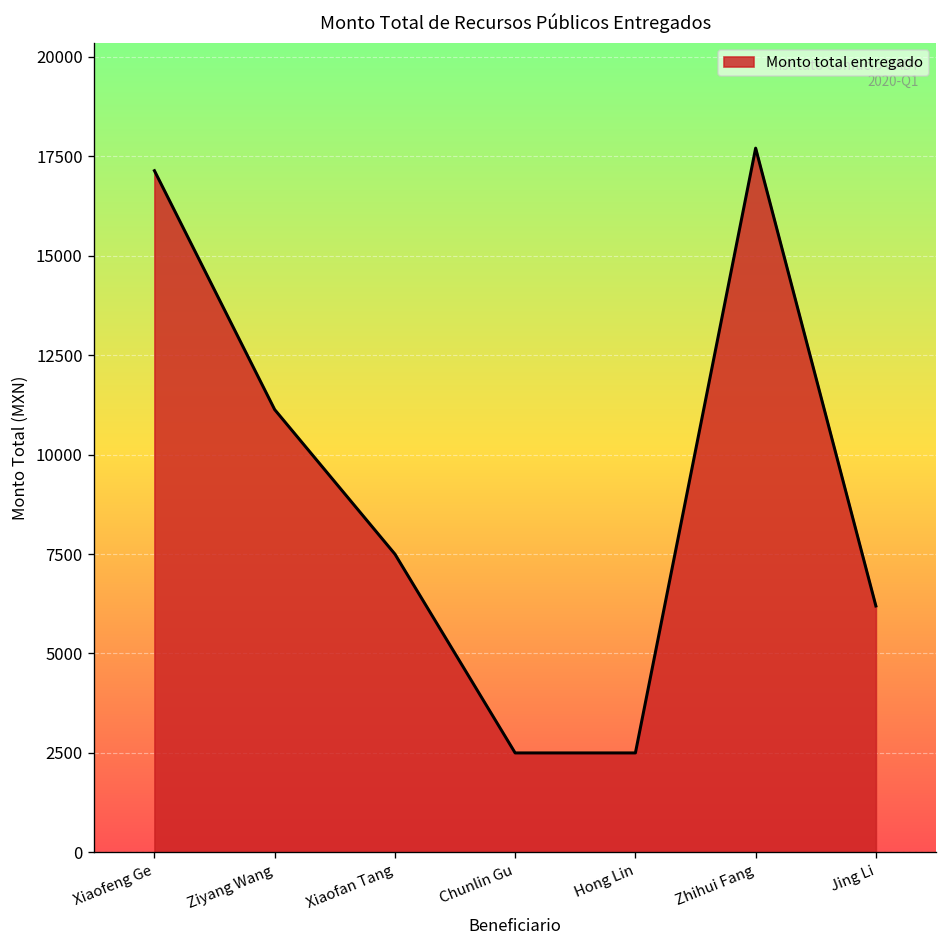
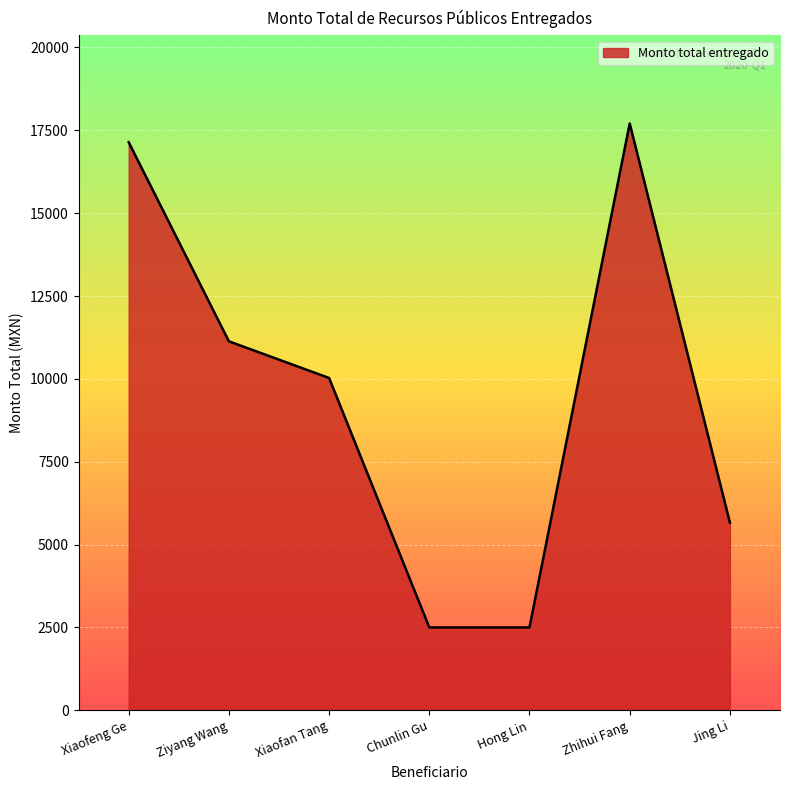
  {
    "Xiaofeng Ge": 17100,
    "Ziyang Wang": 11100,
-   "Xiaofan Tang": 7500,
+   "Xiaofan Tang": 10000,
    "Chunlin Gu": 2500,
    "Hong Lin": 2500,
    "Zhihui Fang": 17700,
-   "Jing Li": 6200
+   "Jing Li": 5700
  }
